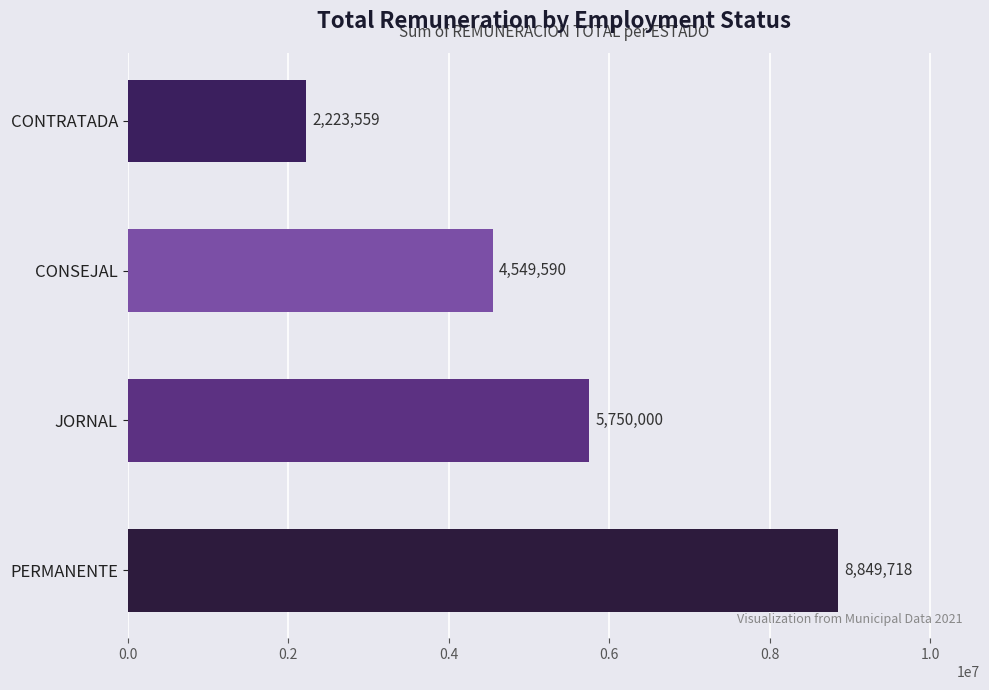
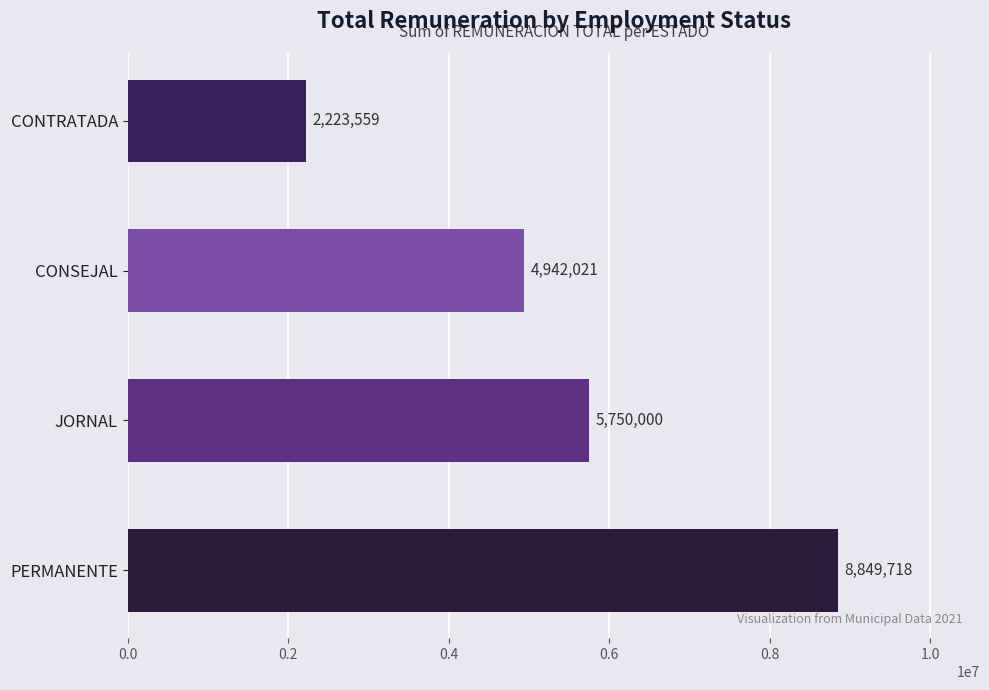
  {
    "CONTRATADA": "2,223,559",
-   "CONSEJAL": "4,549,590",
+   "CONSEJAL": "4,942,021",
    "JORNAL": "5,750,000",
    "PERMANENTE": "8,849,718"
  }
